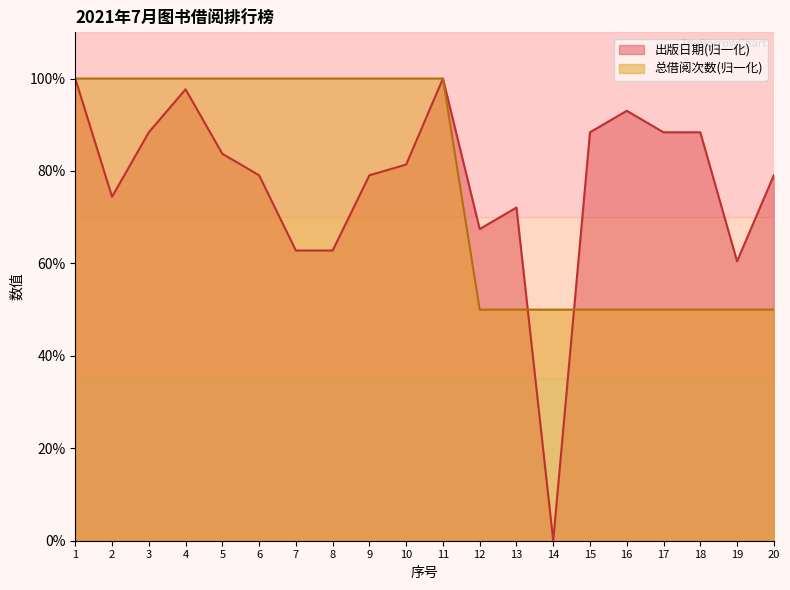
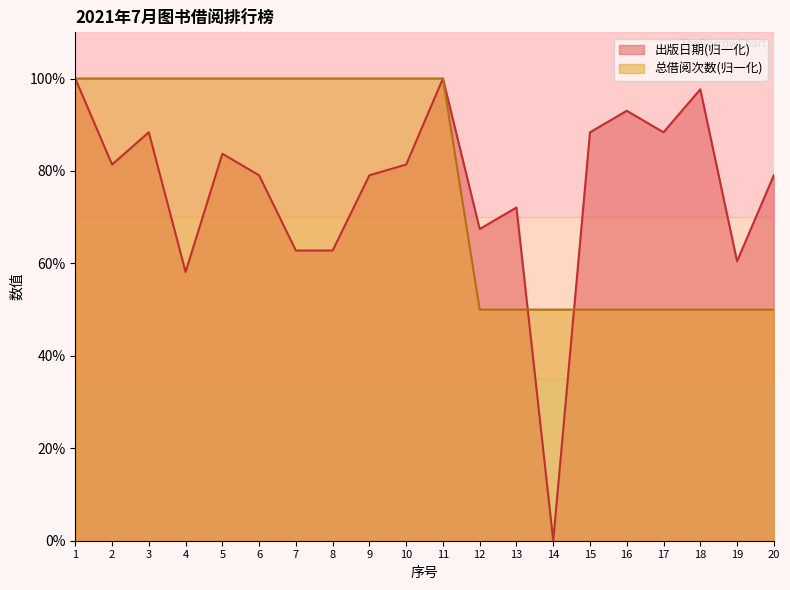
  {
    "出版日期(归一化)": {
-     "2": "74%",
+     "2": "81%",
      "3": "88%",
-     "4": "98%",
+     "4": "58%",
      "5": "84%",
      "6": "79%",
      "7": "63%",
      "8": "63%",
      "9": "79%",
      "10": "81%",
      "12": "67%",
      "13": "72%",
      "14": "0%",
      "15": "88%",
      "16": "93%",
      "17": "88%",
-     "18": "88%",
+     "18": "98%",
      "19": "60%",
      "20": "79%"
    },
    "总借阅次数(归一化)": {
      "2": "100%",
      "3": "100%",
      "4": "100%",
      "5": "100%",
      "6": "100%",
      "7": "100%",
      "8": "100%",
      "9": "100%",
      "10": "100%",
      "12": "50%",
      "13": "50%",
      "14": "50%",
      "15": "50%",
      "16": "50%",
      "17": "50%",
      "18": "50%",
      "19": "50%",
      "20": "50%"
    }
  }
